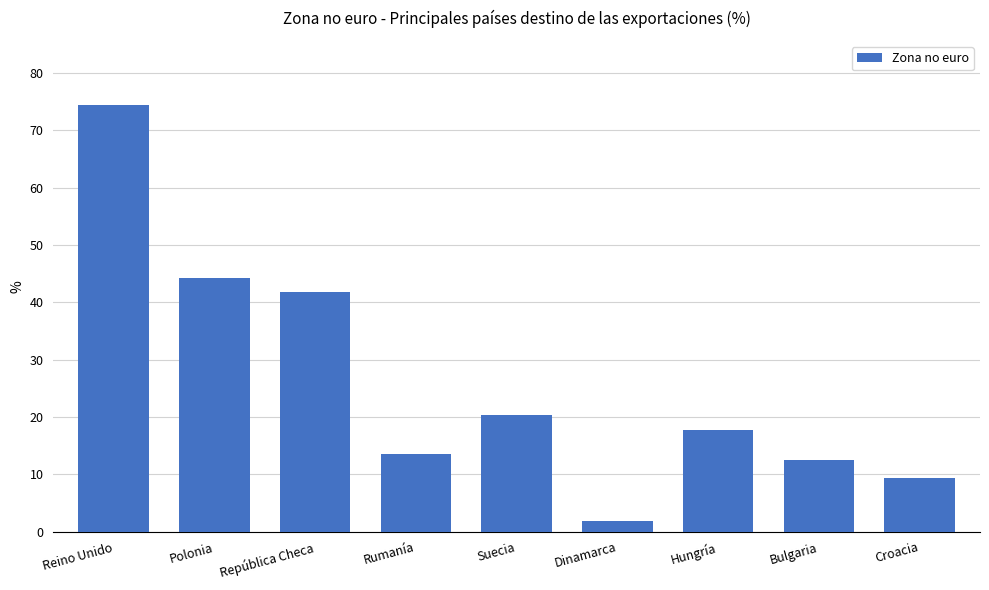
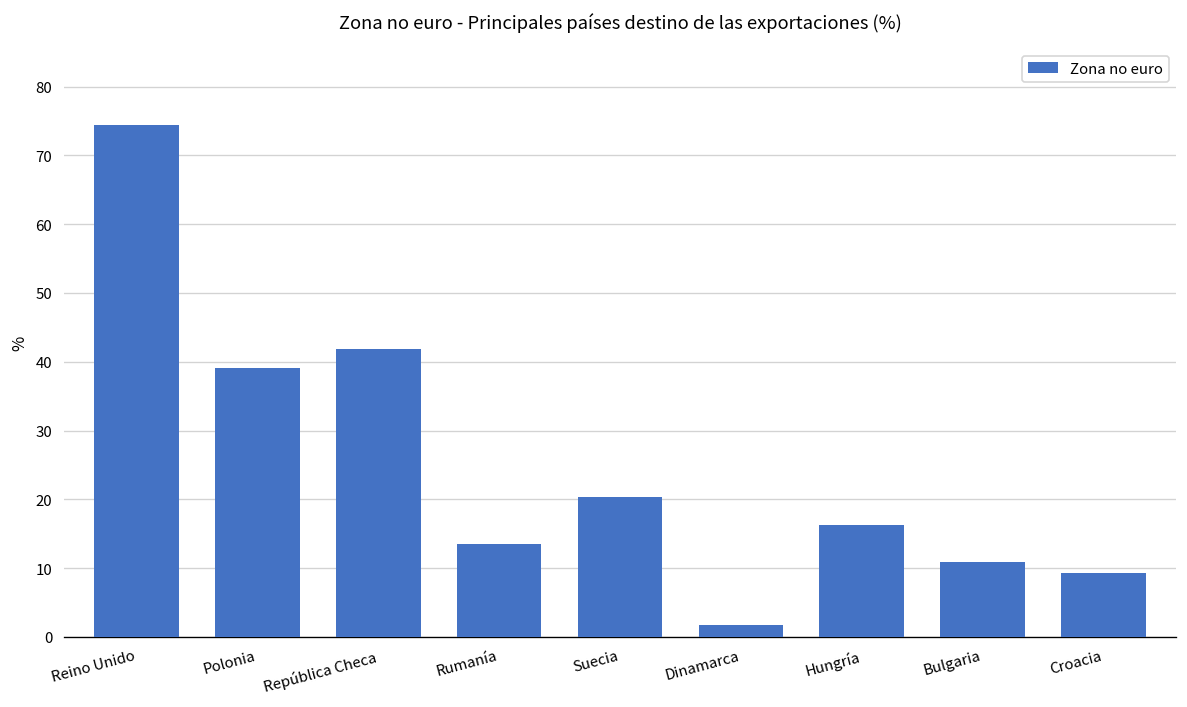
  {
    "Reino Unido": 74,
-   "Polonia": 44,
+   "Polonia": 39,
    "República Checa": 42,
    "Rumanía": 14,
    "Suecia": 20,
    "Dinamarca": 2,
-   "Hungría": 18,
-   "Bulgaria": 12,
+   "Hungría": 16,
+   "Bulgaria": 11,
    "Croacia": 9
  }
